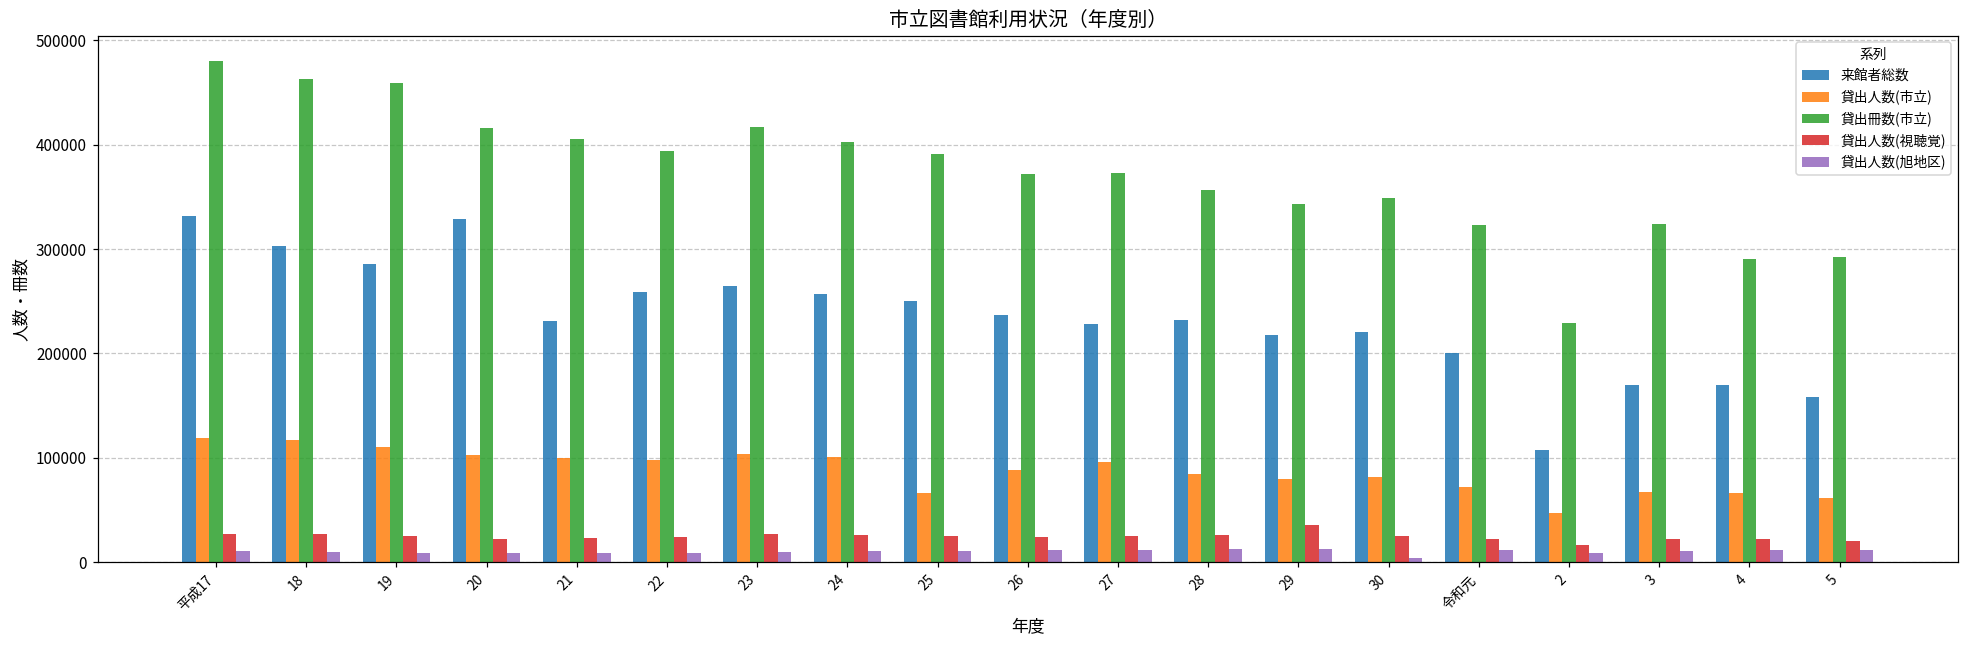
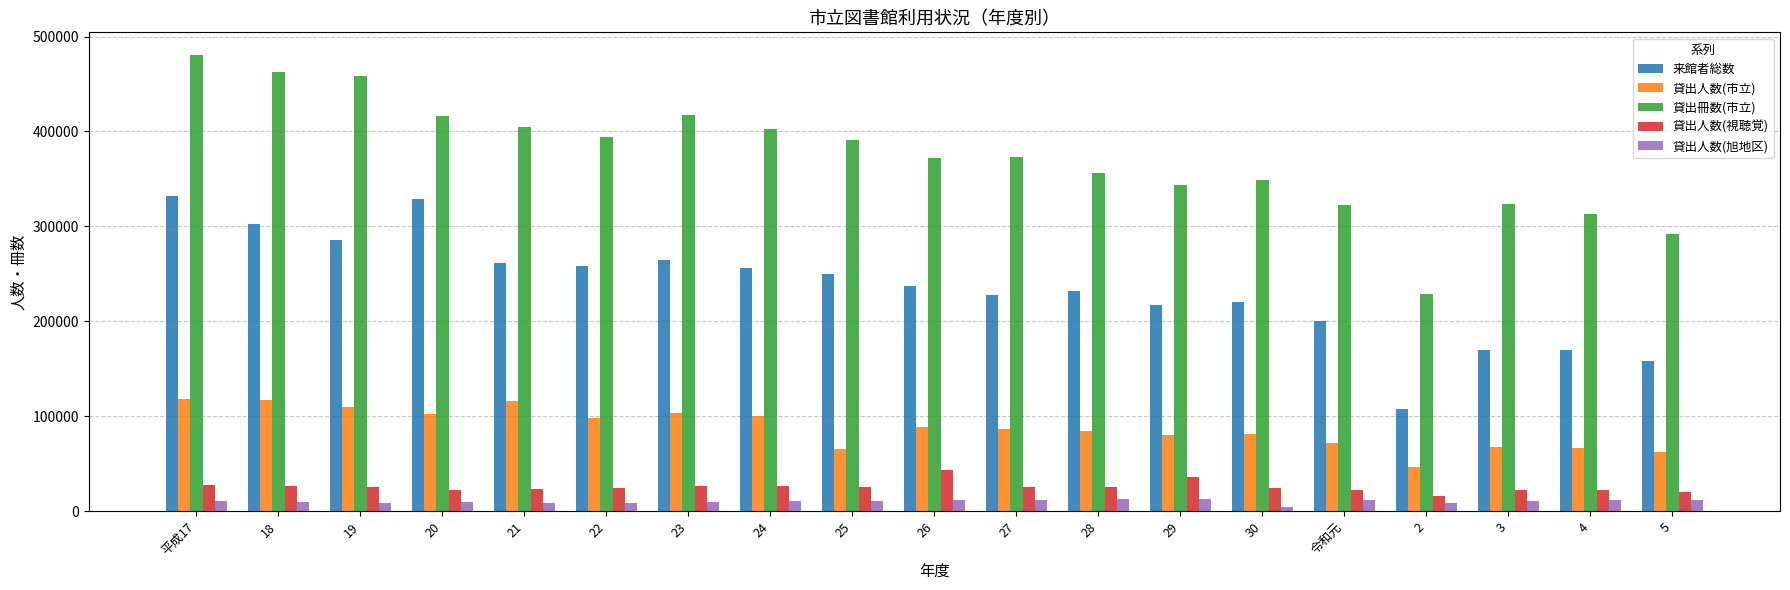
  {
    "来館者総数": {
      "平成17": 330000,
      "18": 300000,
      "19": 290000,
      "20": 330000,
-     "21": 230000,
+     "21": 260000,
      "22": 260000,
      "23": 260000,
      "24": 260000,
      "25": 250000,
      "26": 240000,
      "27": 230000,
      "28": 230000,
      "29": 220000,
      "30": 220000,
      "令和元": 200000,
      "2": 110000,
      "3": 170000,
      "4": 170000,
      "5": 160000
    },
    "貸出人数(市立)": {
      "平成17": 120000,
      "18": 120000,
      "19": 110000,
      "20": 100000,
-     "21": 100000,
+     "21": 120000,
      "22": 100000,
      "23": 100000,
      "24": 100000,
      "25": 70000,
      "26": 90000,
-     "27": 100000,
+     "27": 90000,
      "28": 80000,
      "29": 80000,
      "30": 80000,
      "令和元": 70000,
      "2": 50000,
      "3": 70000,
      "4": 70000,
      "5": 60000
    },
    "貸出冊数(市立)": {
      "平成17": 480000,
      "18": 460000,
      "19": 460000,
      "20": 420000,
      "21": 410000,
      "22": 390000,
      "23": 420000,
      "24": 400000,
      "25": 390000,
      "26": 370000,
      "27": 370000,
      "28": 360000,
      "29": 340000,
      "30": 350000,
      "令和元": 320000,
      "2": 230000,
      "3": 320000,
-     "4": 290000,
+     "4": 310000,
      "5": 290000
    },
    "貸出人数(視聴覚)": {
      "平成17": 30000,
      "18": 30000,
      "19": 30000,
      "20": 20000,
      "21": 20000,
      "22": 20000,
      "23": 30000,
      "24": 30000,
      "25": 20000,
-     "26": 20000,
+     "26": 40000,
      "27": 20000,
      "28": 30000,
      "29": 40000,
      "30": 20000,
      "令和元": 20000,
      "2": 20000,
      "3": 20000,
      "4": 20000,
      "5": 20000
    },
    "貸出人数(旭地区)": {
      "平成17": 10000,
      "18": 10000,
      "19": 10000,
      "20": 10000,
      "21": 10000,
      "22": 10000,
      "23": 10000,
      "24": 10000,
      "25": 10000,
      "26": 10000,
      "27": 10000,
      "28": 10000,
      "29": 10000,
      "30": 0,
      "令和元": 10000,
      "2": 10000,
      "3": 10000,
      "4": 10000,
      "5": 10000
    }
  }
